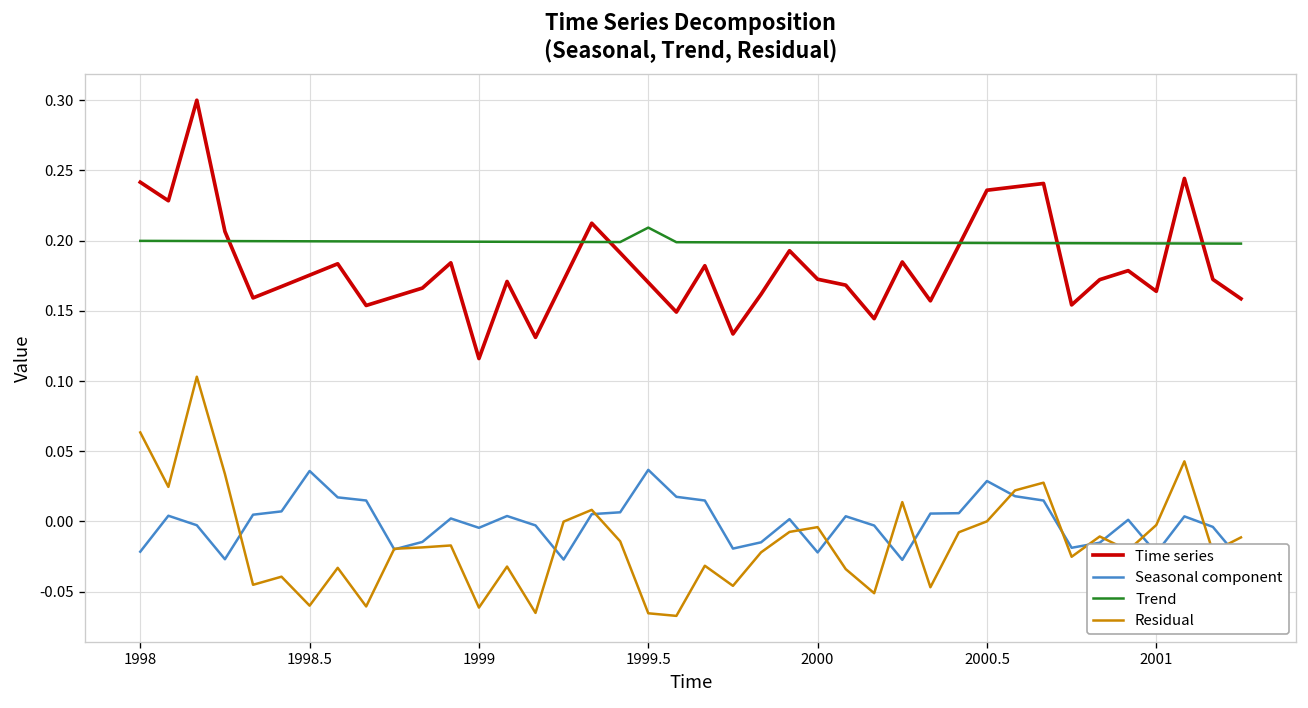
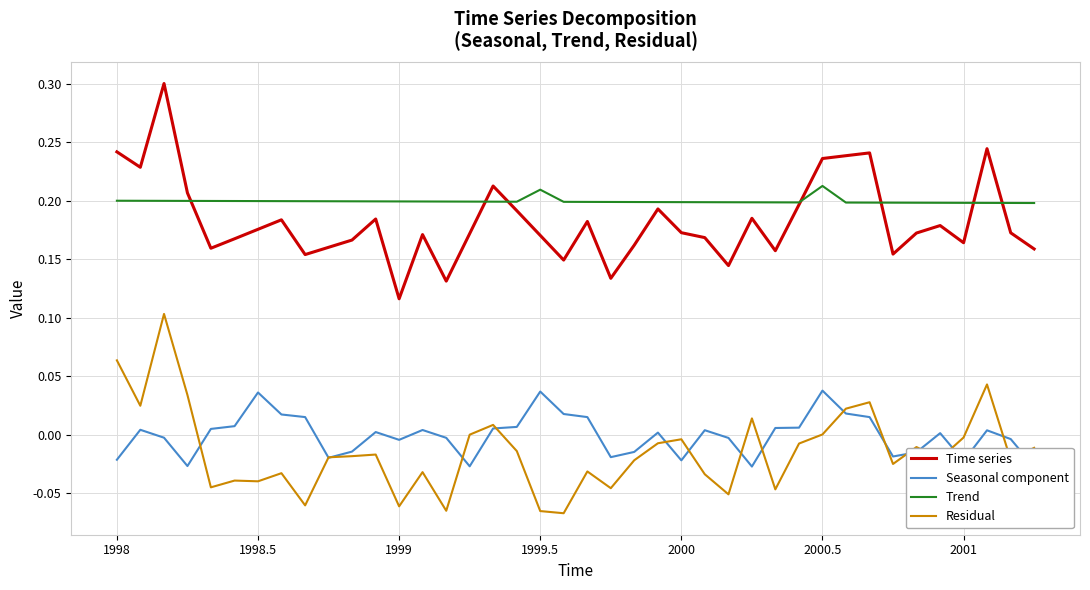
  {
    "Time series": {
      "1998": 0.242,
      "1998.5": 0.175,
      "1999": 0.116,
      "1999.5": 0.170,
      "2000": 0.173,
      "2000.5": 0.236,
      "2001": 0.164
    },
    "Seasonal component": {
      "1998": -0.022,
      "1998.5": 0.036,
      "1999": -0.005,
      "1999.5": 0.037,
      "2000": -0.022,
-     "2000.5": 0.029
+     "2000.5": 0.038
    },
    "Trend": {
      "1998": 0.200,
      "1998.5": 0.200,
      "1999": 0.199,
      "1999.5": 0.209,
      "2000": 0.199,
-     "2000.5": 0.198,
+     "2000.5": 0.212,
      "2001": 0.198
    },
    "Residual": {
      "1998": 0.063,
-     "1998.5": -0.06,
+     "1998.5": -0.04,
      "1999": -0.06,
      "1999.5": -0.065,
      "2000": -0.004,
      "2000.5": 0.00,
      "2001": -0.003
    }
  }
